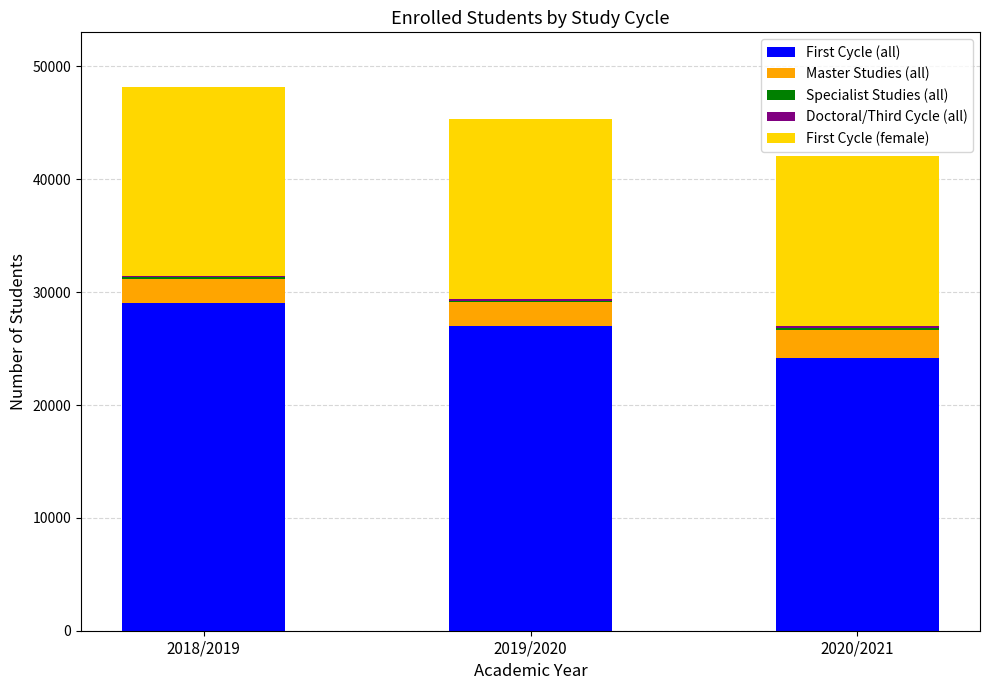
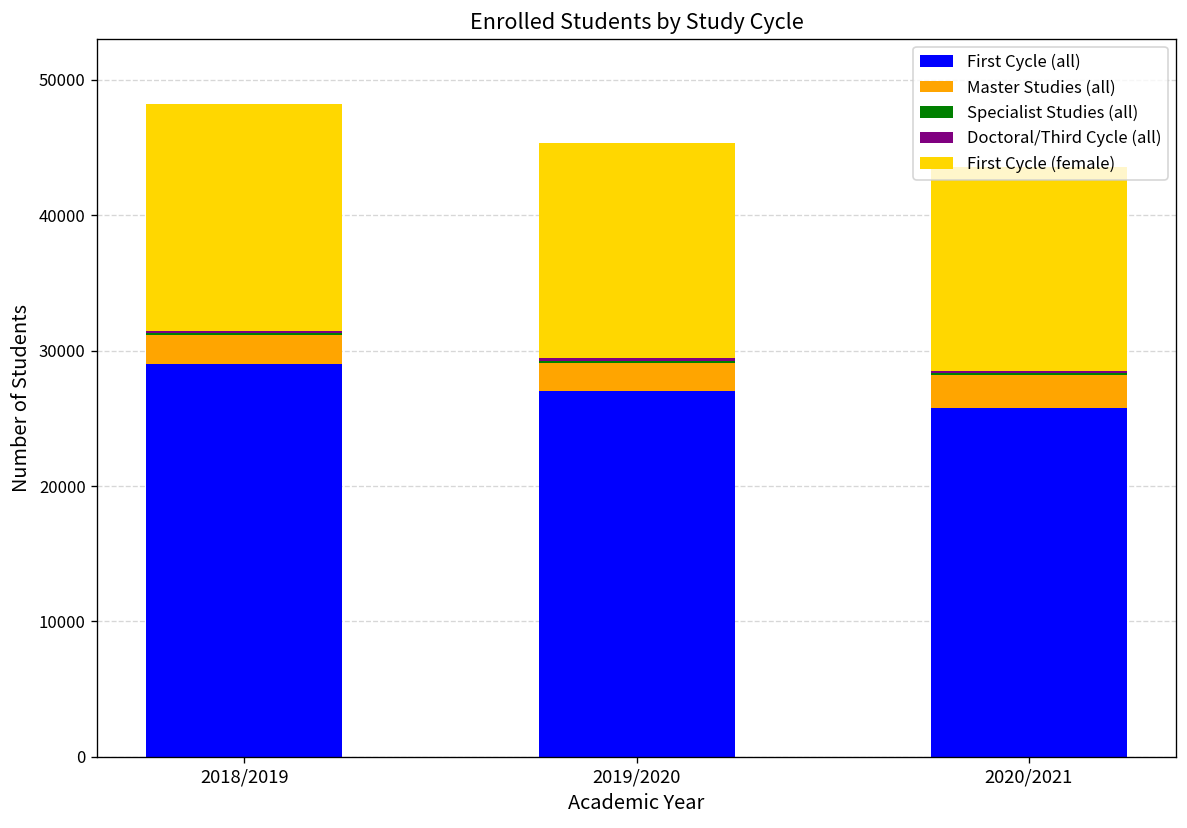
  {
    "First Cycle (all)": {
      "2018/2019": 29000,
      "2019/2020": 27000,
-     "2020/2021": 24200
+     "2020/2021": 25700
    }
  }
